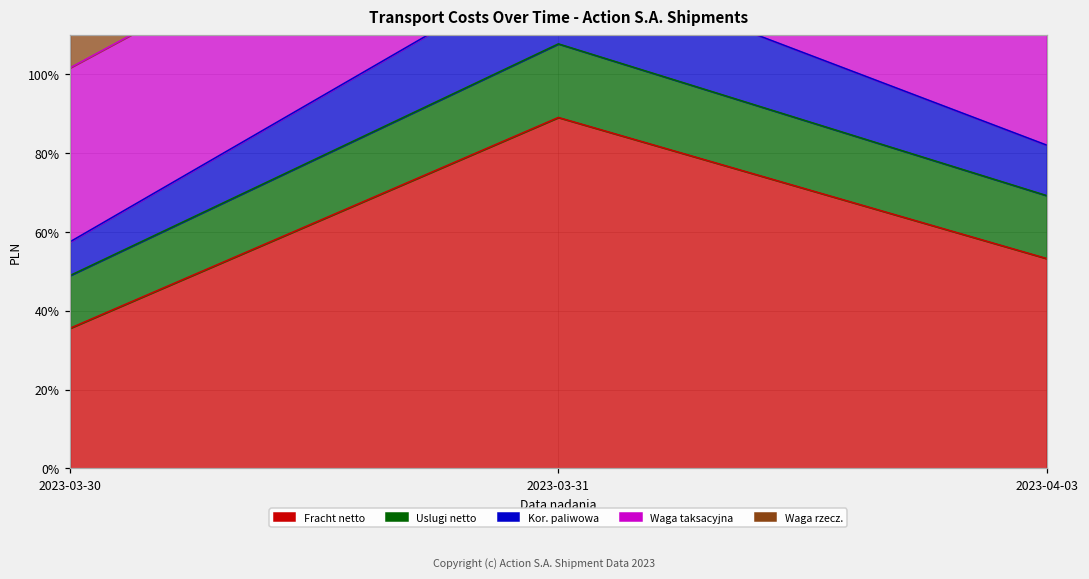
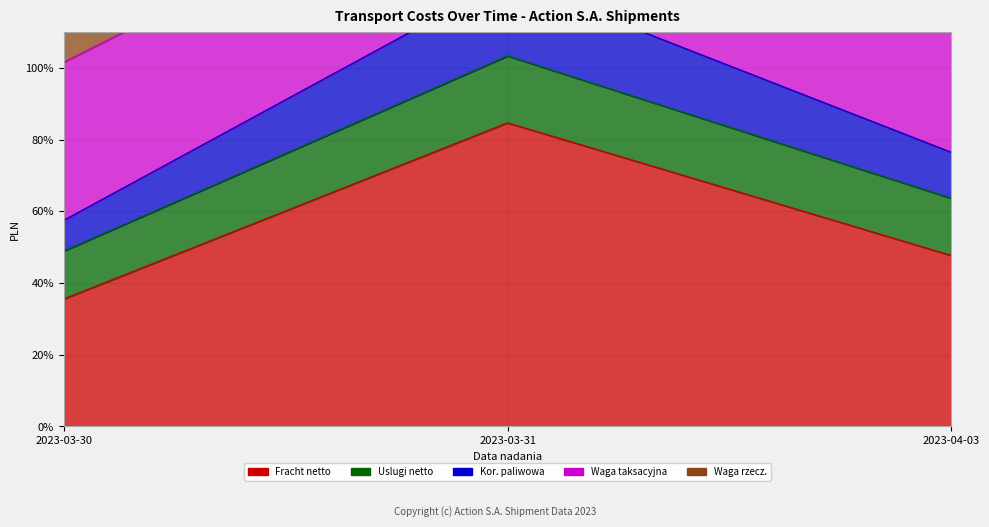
  {
    "Fracht netto": {
      "2023-03-30": "36%",
-     "2023-03-31": "89%",
-     "2023-04-03": "53%"
+     "2023-03-31": "85%",
+     "2023-04-03": "48%"
    },
    "Uslugi netto": {
      "2023-03-30": "13%",
      "2023-03-31": "19%",
      "2023-04-03": "16%"
    },
    "Kor. paliwowa": {
      "2023-03-30": "9%",
      "2023-04-03": "13%"
    },
    "Waga taksacyjna": {
      "2023-03-30": "44%"
    }
  }
